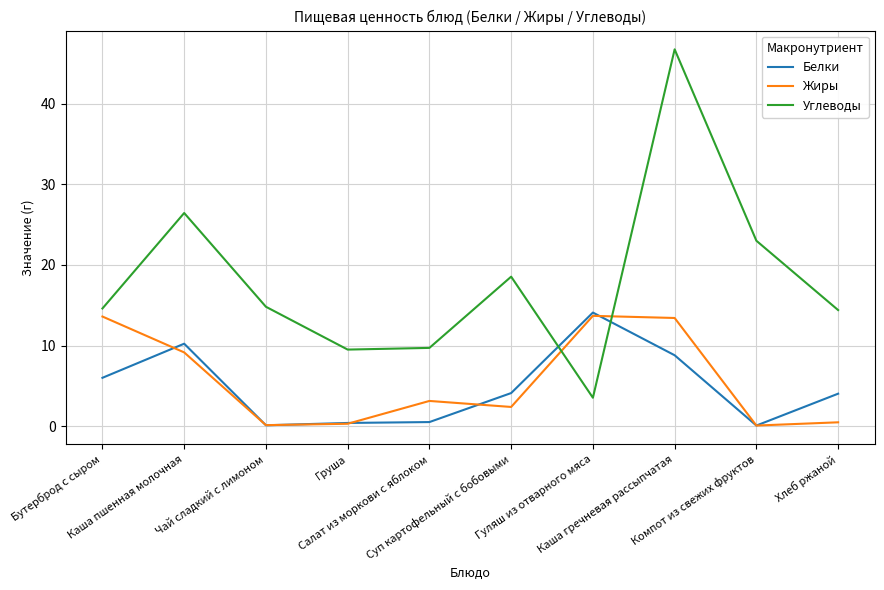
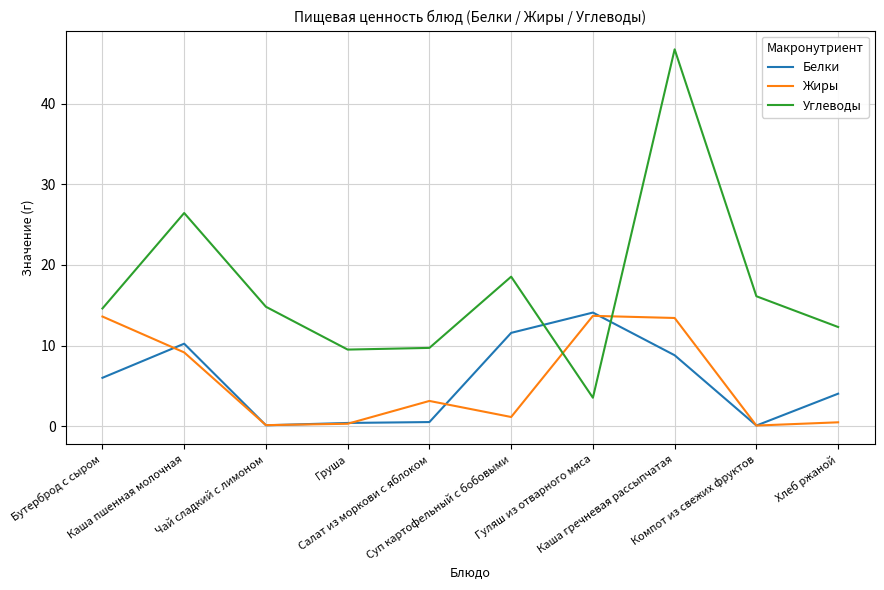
  {
    "Белки": {
      "Бутерброд с сыром": 6,
      "Каша пшенная молочная": 10,
      "Салат из моркови с яблоком": 1,
-     "Суп картофельный с бобовыми": 4,
+     "Суп картофельный с бобовыми": 12,
      "Гуляш из отварного мяса": 14,
      "Каша гречневая рассыпчатая": 9,
      "Хлеб ржаной": 4
    },
    "Жиры": {
      "Бутерброд с сыром": 14,
      "Каша пшенная молочная": 9,
      "Салат из моркови с яблоком": 3,
-     "Суп картофельный с бобовыми": 2,
+     "Суп картофельный с бобовыми": 1,
      "Гуляш из отварного мяса": 14,
      "Каша гречневая рассыпчатая": 13,
      "Хлеб ржаной": 0
    },
    "Углеводы": {
      "Бутерброд с сыром": 15,
      "Каша пшенная молочная": 26,
      "Чай сладкий с лимоном": 15,
      "Груша": 10,
      "Салат из моркови с яблоком": 10,
      "Суп картофельный с бобовыми": 19,
      "Гуляш из отварного мяса": 4,
      "Каша гречневая рассыпчатая": 47,
-     "Компот из свежих фруктов": 23,
-     "Хлеб ржаной": 14
+     "Компот из свежих фруктов": 16,
+     "Хлеб ржаной": 12
    }
  }
